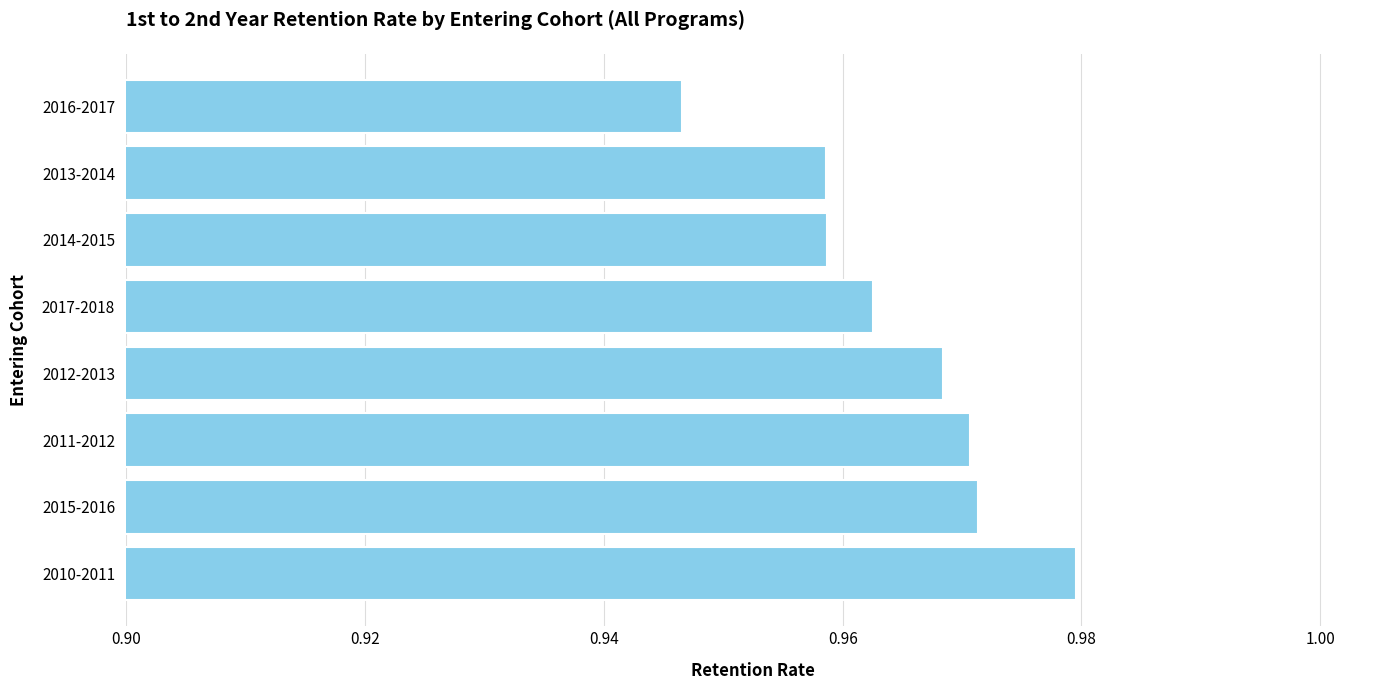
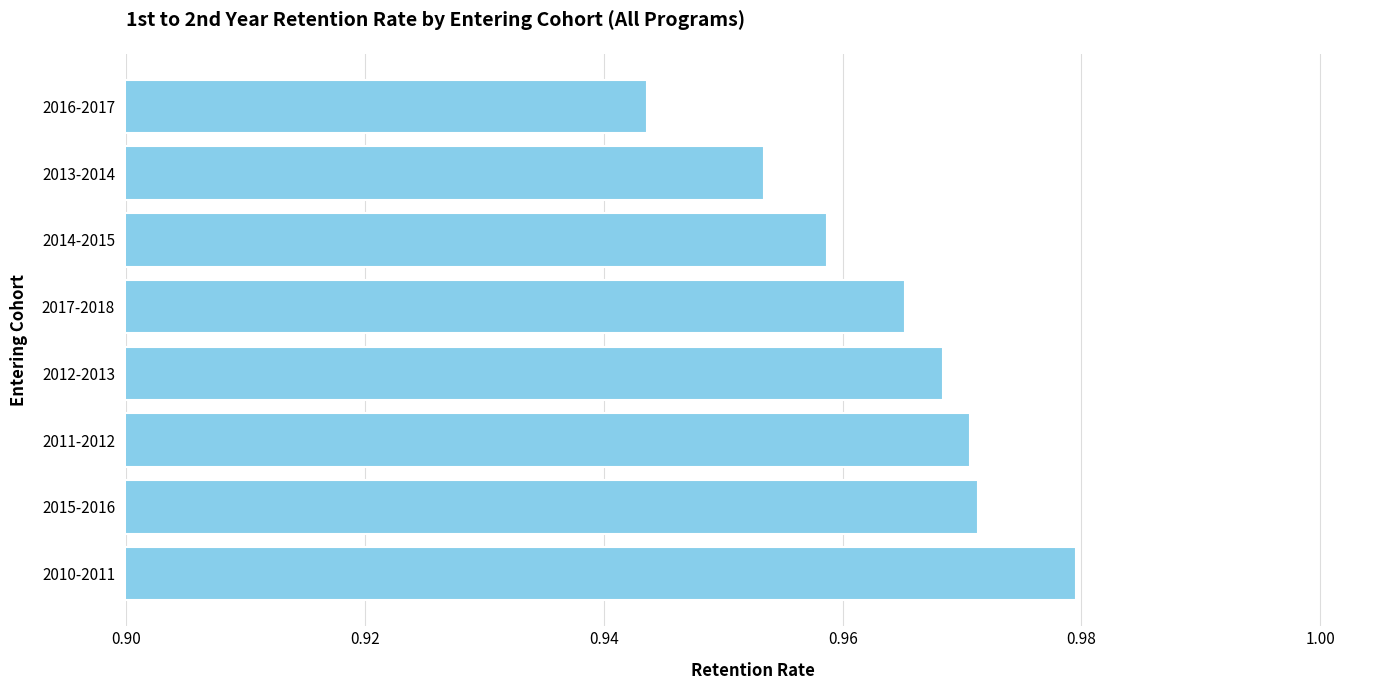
  {
-   "2016-2017": 0.9466,
-   "2013-2014": 0.9586,
+   "2016-2017": 0.9436,
+   "2013-2014": 0.9534,
    "2014-2015": 0.9587,
-   "2017-2018": 0.9625,
+   "2017-2018": 0.9652,
    "2012-2013": 0.9684,
    "2011-2012": 0.9706,
    "2015-2016": 0.9713,
    "2010-2011": 0.9796
  }
